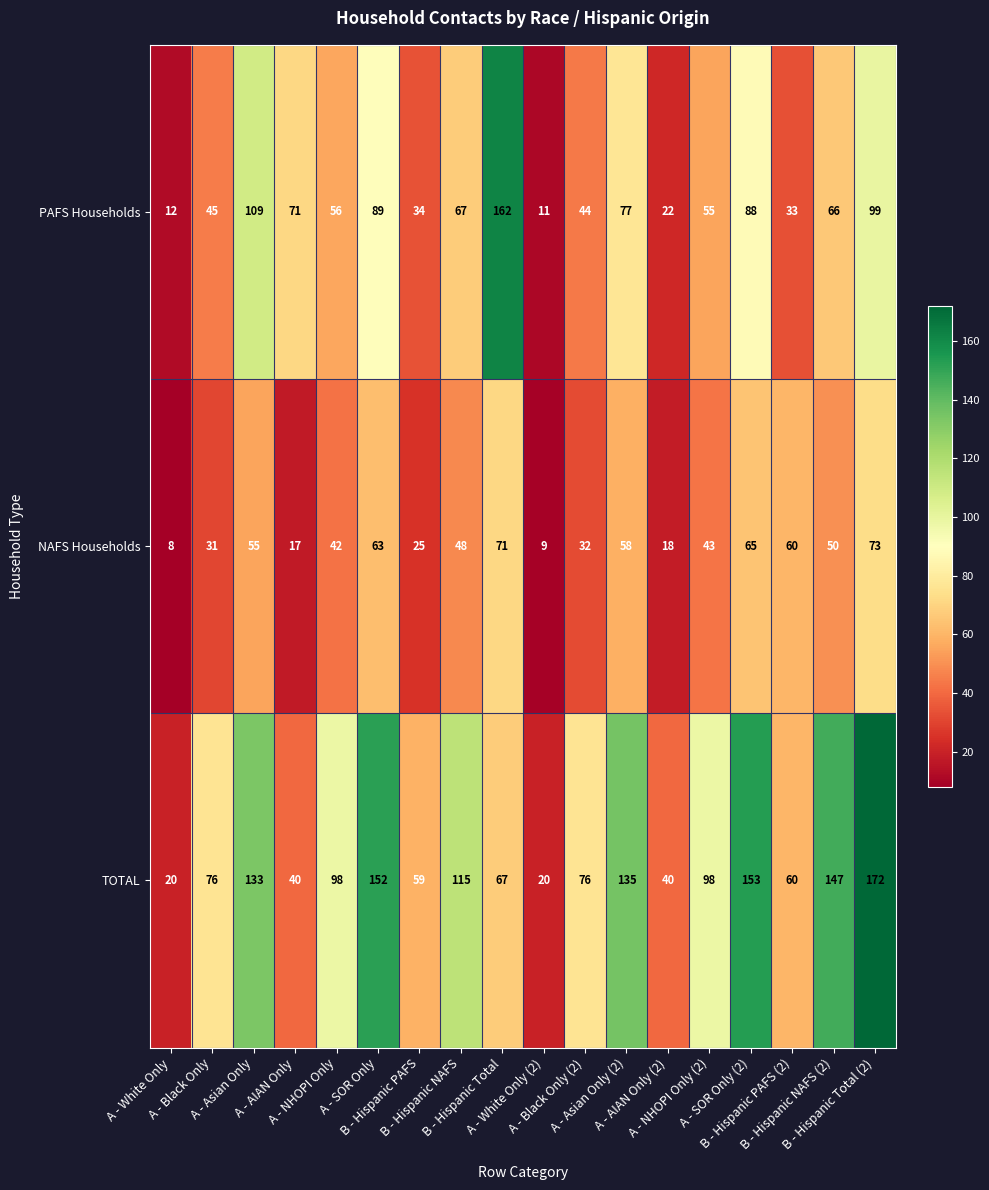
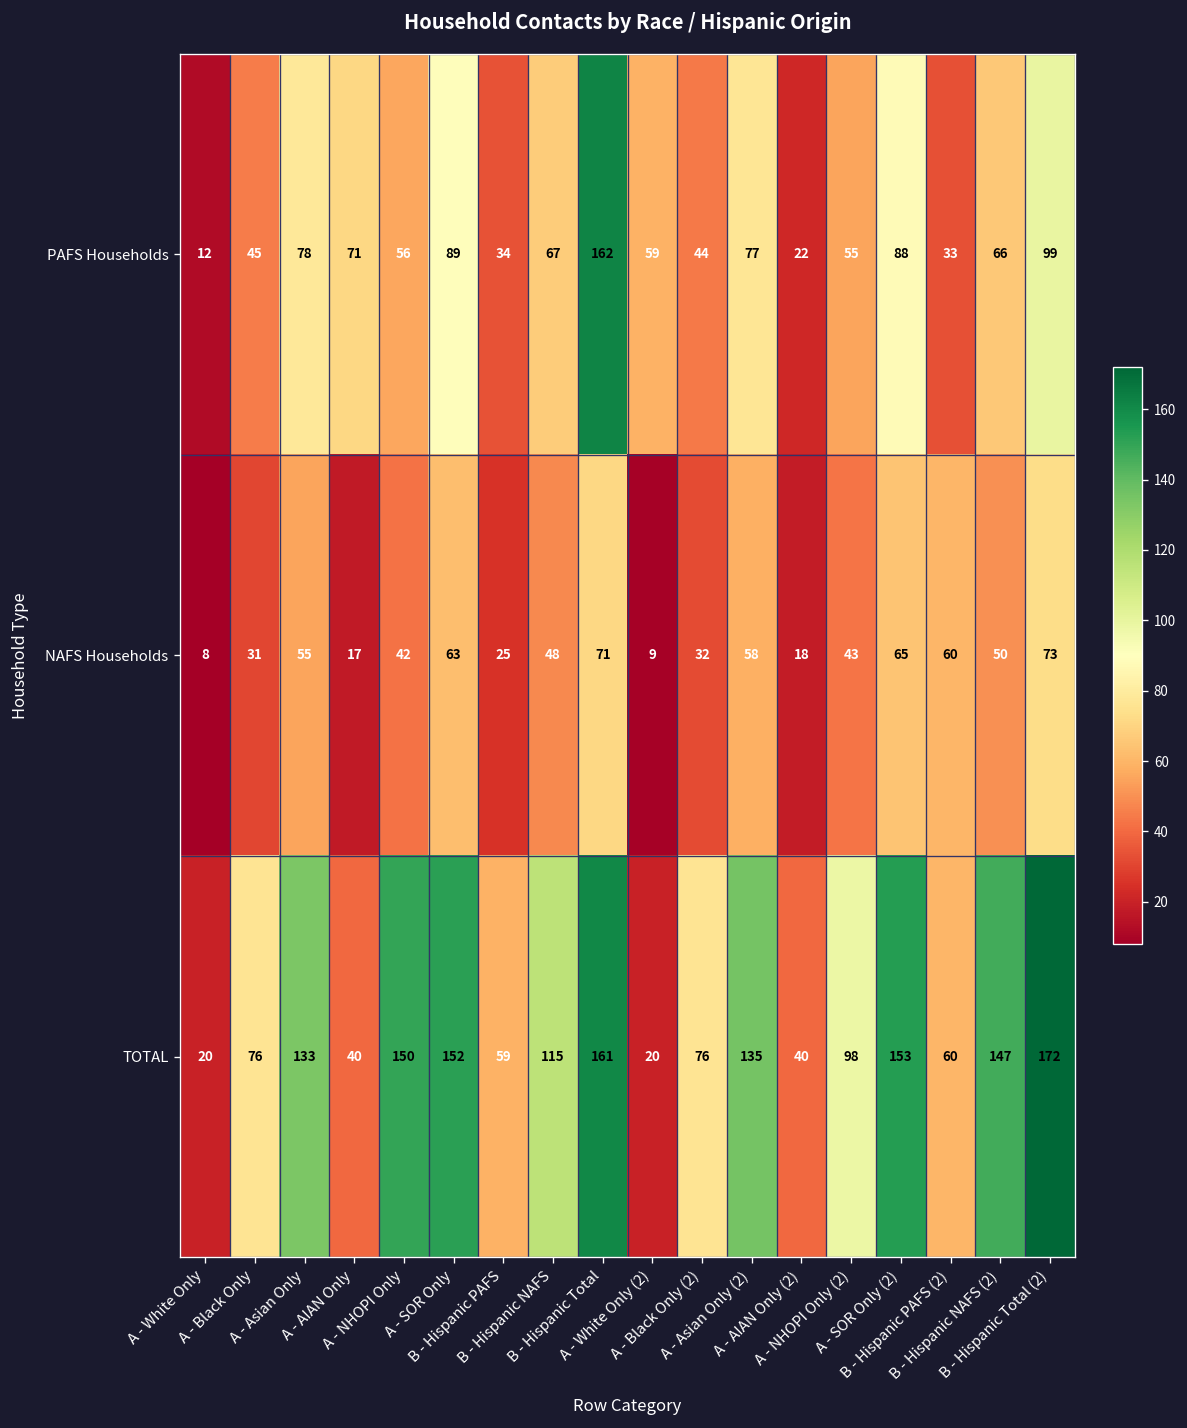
  {
    "PAFS Households": {
      "A - White Only": 12,
      "A - Black Only": 45,
-     "A - Asian Only": 109,
+     "A - Asian Only": 78,
      "A - AIAN Only": 71,
      "A - NHOPI Only": 56,
      "A - SOR Only": 89,
      "B - Hispanic PAFS": 34,
      "B - Hispanic NAFS": 67,
      "B - Hispanic Total": 162,
-     "A - White Only (2)": 11,
+     "A - White Only (2)": 59,
      "A - Black Only (2)": 44,
      "A - Asian Only (2)": 77,
      "A - AIAN Only (2)": 22,
      "A - NHOPI Only (2)": 55,
      "A - SOR Only (2)": 88,
      "B - Hispanic PAFS (2)": 33,
      "B - Hispanic NAFS (2)": 66,
      "B - Hispanic Total (2)": 99
    },
    "NAFS Households": {
      "A - White Only": 8,
      "A - Black Only": 31,
      "A - Asian Only": 55,
      "A - AIAN Only": 17,
      "A - NHOPI Only": 42,
      "A - SOR Only": 63,
      "B - Hispanic PAFS": 25,
      "B - Hispanic NAFS": 48,
      "B - Hispanic Total": 71,
      "A - White Only (2)": 9,
      "A - Black Only (2)": 32,
      "A - Asian Only (2)": 58,
      "A - AIAN Only (2)": 18,
      "A - NHOPI Only (2)": 43,
      "A - SOR Only (2)": 65,
      "B - Hispanic PAFS (2)": 60,
      "B - Hispanic NAFS (2)": 50,
      "B - Hispanic Total (2)": 73
    },
    "TOTAL": {
      "A - White Only": 20,
      "A - Black Only": 76,
      "A - Asian Only": 133,
      "A - AIAN Only": 40,
-     "A - NHOPI Only": 98,
+     "A - NHOPI Only": 150,
      "A - SOR Only": 152,
      "B - Hispanic PAFS": 59,
      "B - Hispanic NAFS": 115,
-     "B - Hispanic Total": 67,
+     "B - Hispanic Total": 161,
      "A - White Only (2)": 20,
      "A - Black Only (2)": 76,
      "A - Asian Only (2)": 135,
      "A - AIAN Only (2)": 40,
      "A - NHOPI Only (2)": 98,
      "A - SOR Only (2)": 153,
      "B - Hispanic PAFS (2)": 60,
      "B - Hispanic NAFS (2)": 147,
      "B - Hispanic Total (2)": 172
    }
  }
